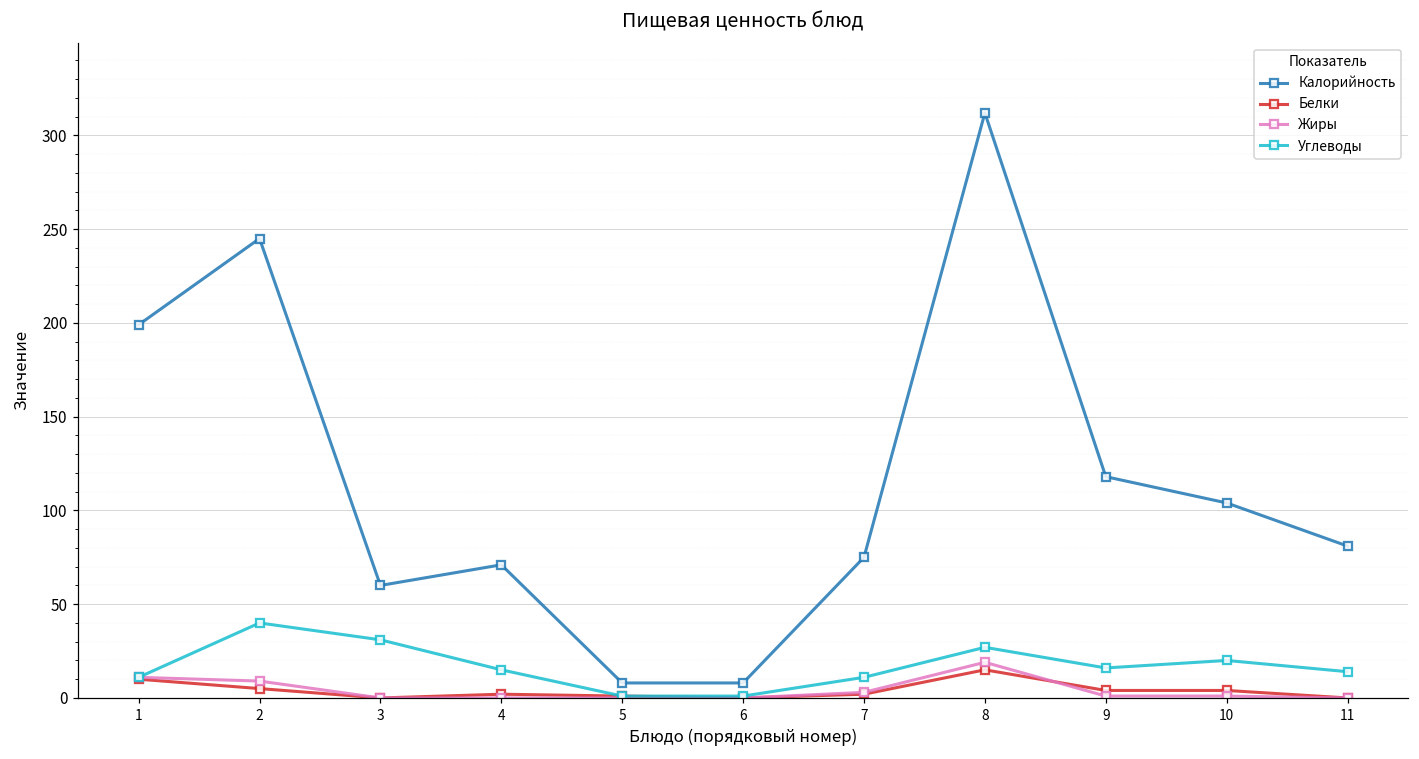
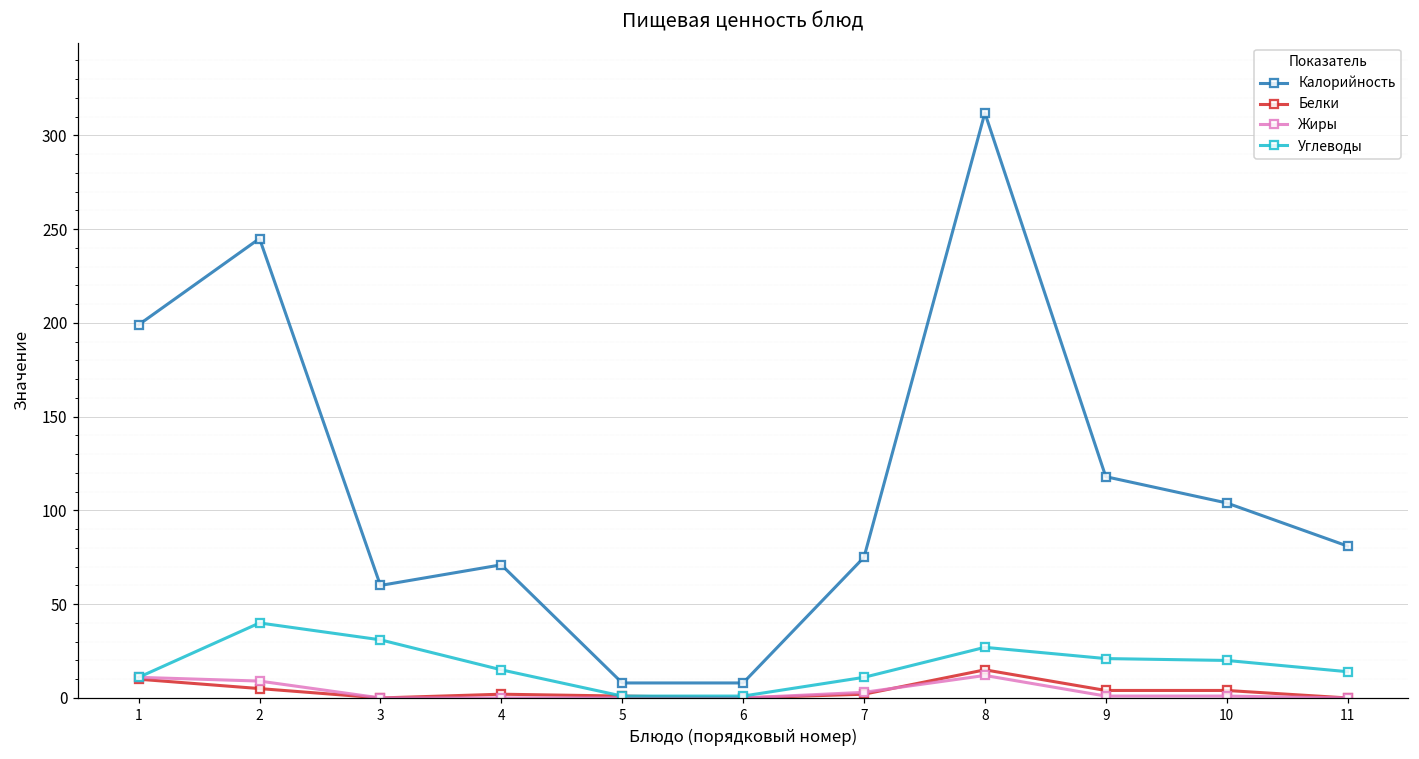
  {
    "Калорийность": {
      "1": 199,
      "2": 245,
      "3": 60,
      "4": 71,
      "5": 8,
      "6": 8,
      "7": 75,
      "8": 312,
      "9": 118,
      "10": 104,
      "11": 81
    },
    "Белки": {
      "2": 5,
      "4": 2,
      "8": 15,
      "9": 4,
      "10": 4
    },
    "Жиры": {
      "2": 9,
      "4": 0,
-     "8": 19,
+     "8": 12,
      "9": 1,
      "10": 1
    },
    "Углеводы": {
      "2": 40,
      "3": 31,
      "4": 15,
      "7": 11,
      "8": 27,
-     "9": 16,
+     "9": 21,
      "10": 20,
      "11": 14
    }
  }
